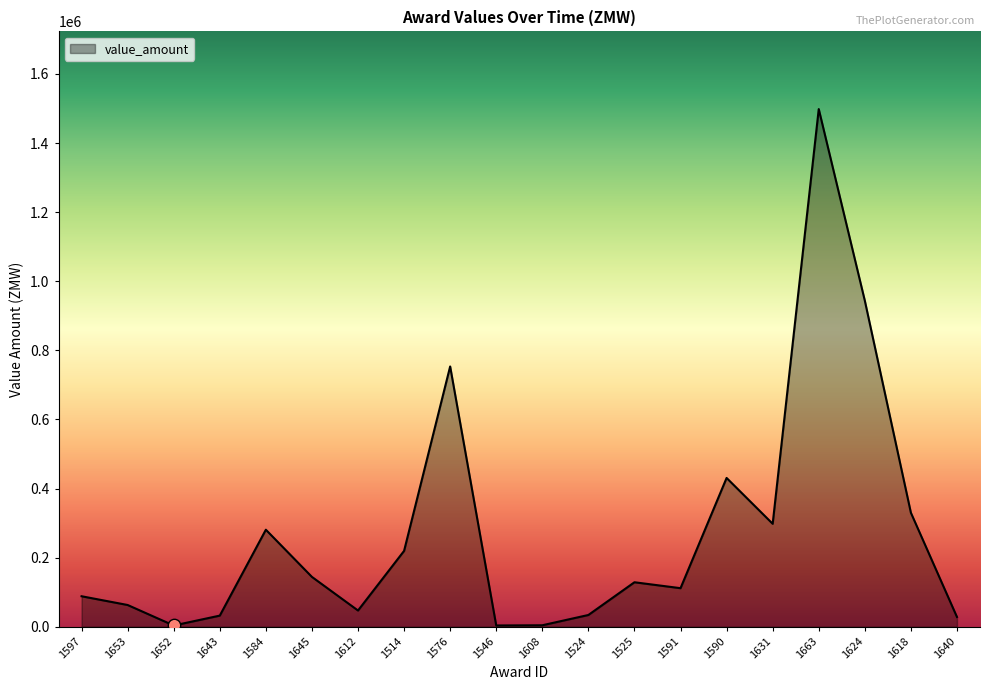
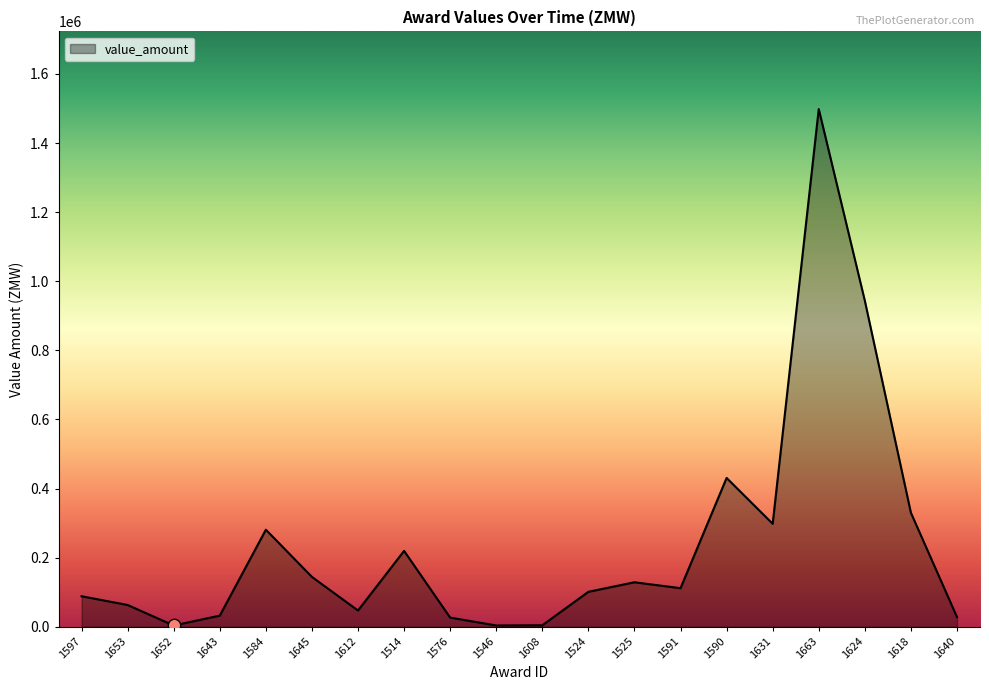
  {
    "value_amount": {
      "1597": 90000,
      "1653": 60000,
      "1643": 30000,
      "1584": 280000,
      "1645": 140000,
      "1612": 50000,
      "1514": 220000,
-     "1576": 750000,
+     "1576": 30000,
      "1546": 0,
      "1608": 0,
-     "1524": 30000,
+     "1524": 100000,
      "1525": 130000,
      "1591": 110000,
      "1590": 430000,
      "1631": 300000,
      "1663": 1500000,
      "1624": 940000,
      "1618": 330000,
      "1640": 30000
    }
  }
